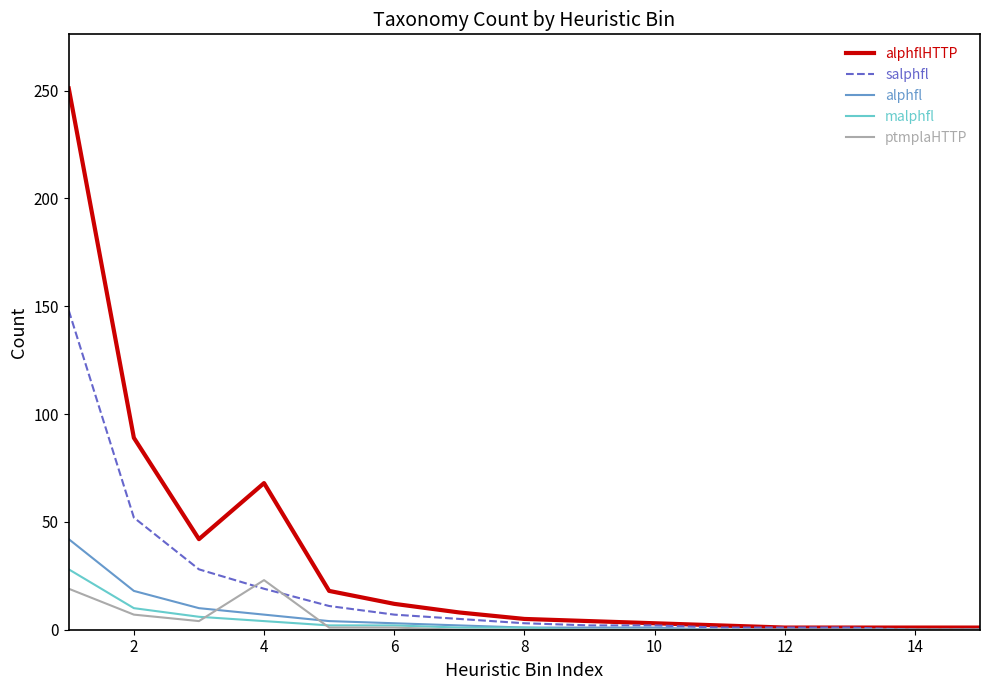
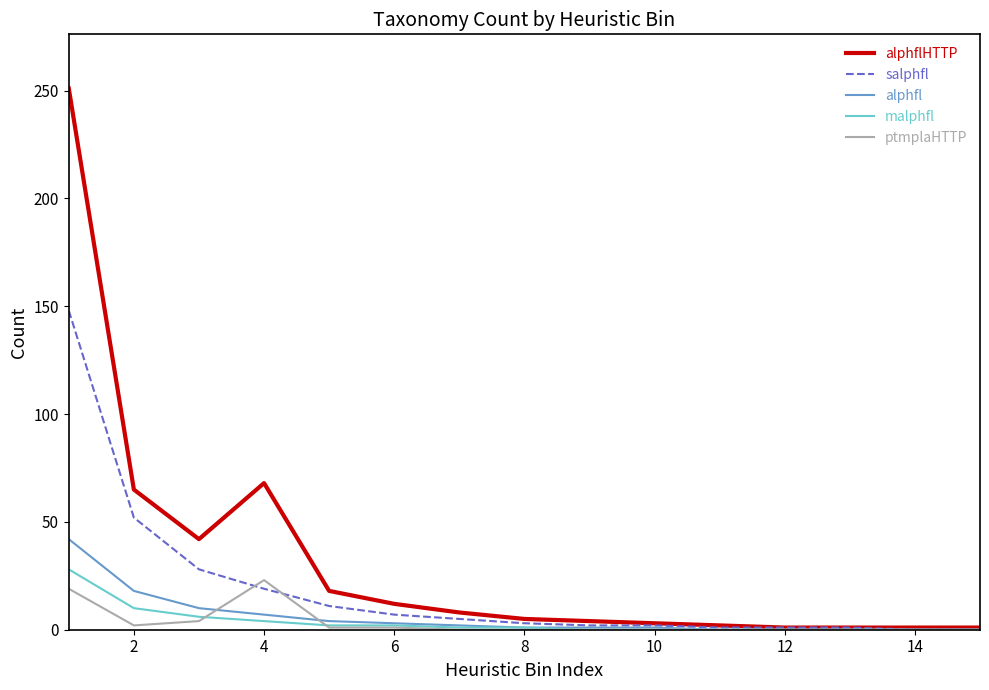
  {
    "alphflHTTP": {
-     "2": 89,
+     "2": 65,
      "4": 68,
      "6": 12,
      "8": 5
    },
    "ptmplaHTTP": {
-     "2": 7,
+     "2": 2,
      "4": 23
    }
  }
